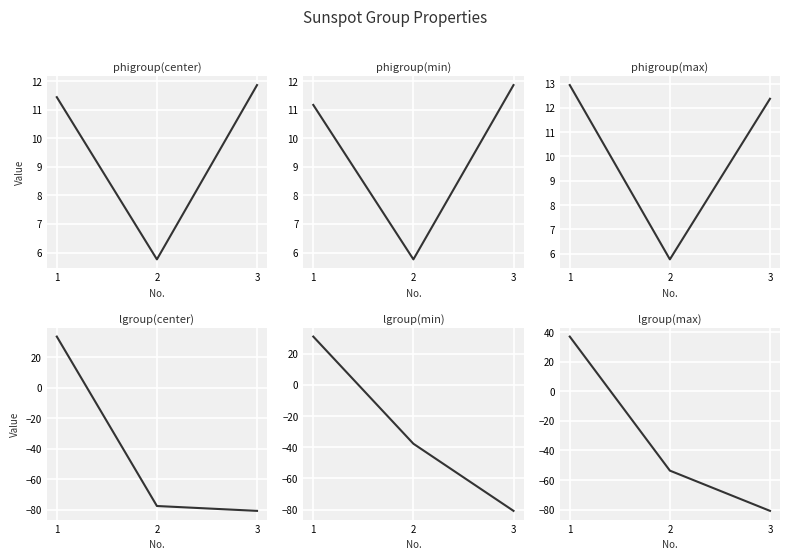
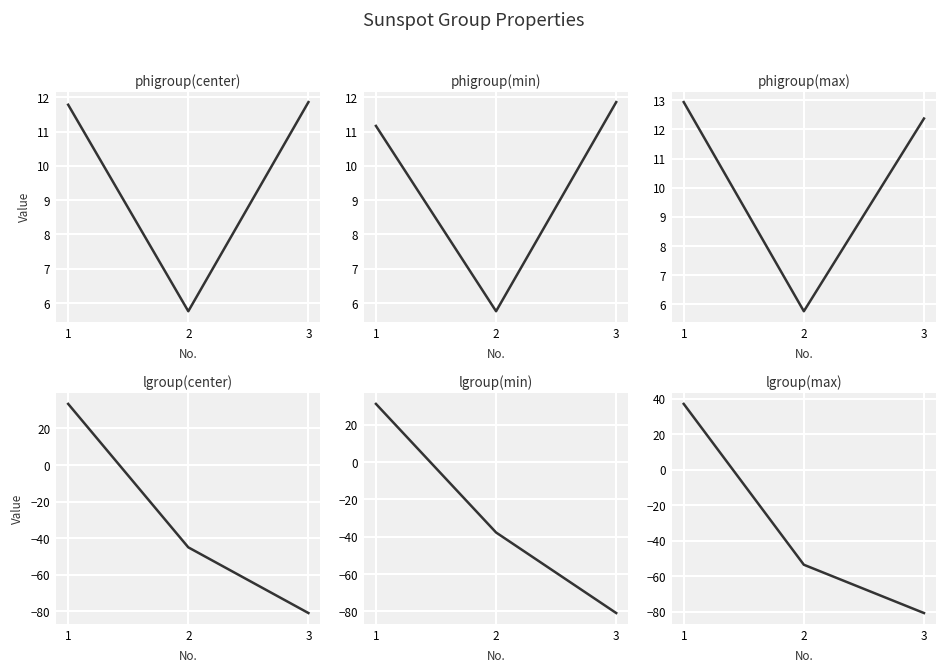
  {
    "phigroup(center)": {
-     "1": 11.4,
+     "1": 11.8,
      "2": 5.8,
      "3": 11.9
    },
    "phigroup(min)": {
      "1": 11.2,
      "2": 5.8,
      "3": 11.9
    },
    "phigroup(max)": {
      "1": 12.9,
      "2": 5.8,
      "3": 12.4
    },
    "lgroup(center)": {
      "1": 33,
-     "2": -78,
+     "2": -45,
      "3": -81
    },
    "lgroup(min)": {
      "1": 31,
      "2": -38,
      "3": -81
    },
    "lgroup(max)": {
      "1": 37,
      "2": -54,
      "3": -81
    }
  }
